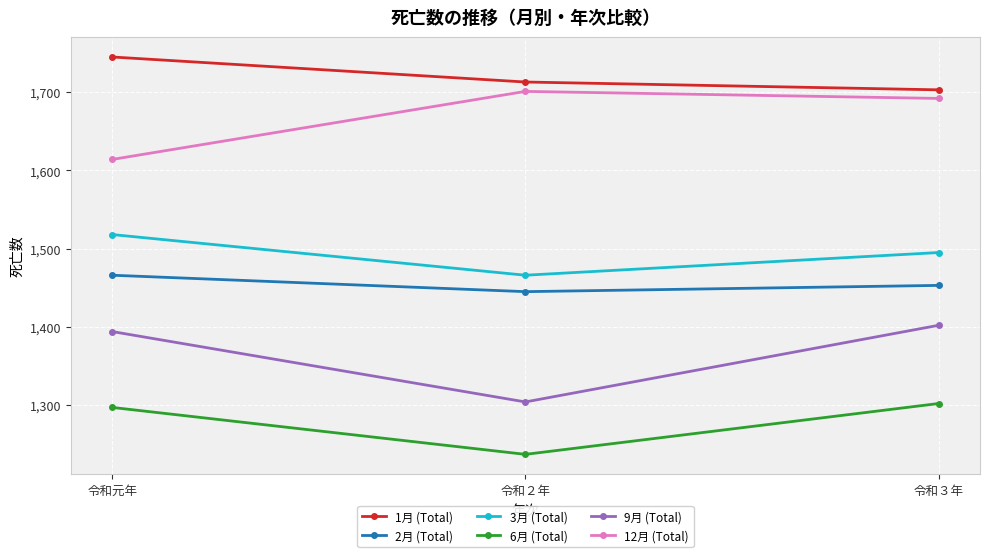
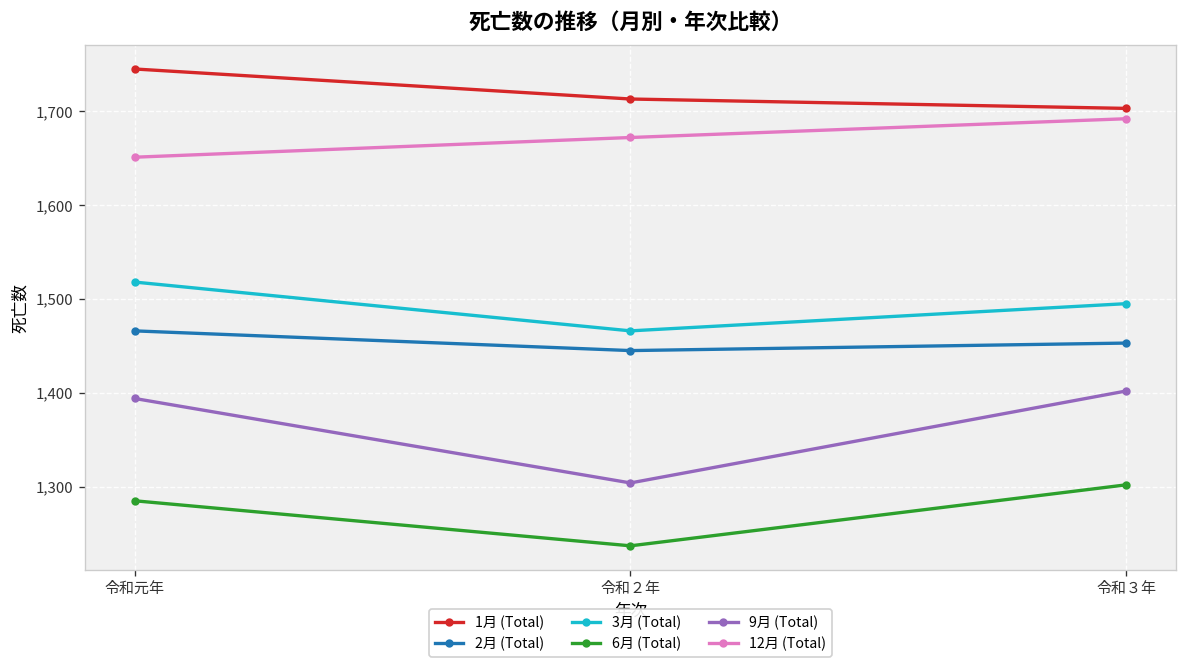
  {
    "1月 (Total)": {
      "令和元年": "1,750",
      "令和２年": "1,710",
      "令和３年": "1,700"
    },
    "2月 (Total)": {
      "令和元年": "1,470",
      "令和２年": "1,450",
      "令和３年": "1,450"
    },
    "3月 (Total)": {
      "令和元年": "1,520",
      "令和２年": "1,470",
      "令和３年": "1,500"
    },
    "6月 (Total)": {
-     "令和元年": "1,300",
+     "令和元年": "1,290",
      "令和２年": "1,240",
      "令和３年": "1,300"
    },
    "9月 (Total)": {
      "令和元年": "1,390",
      "令和２年": "1,300",
      "令和３年": "1,400"
    },
    "12月 (Total)": {
-     "令和元年": "1,610",
-     "令和２年": "1,700",
+     "令和元年": "1,650",
+     "令和２年": "1,670",
      "令和３年": "1,690"
    }
  }
